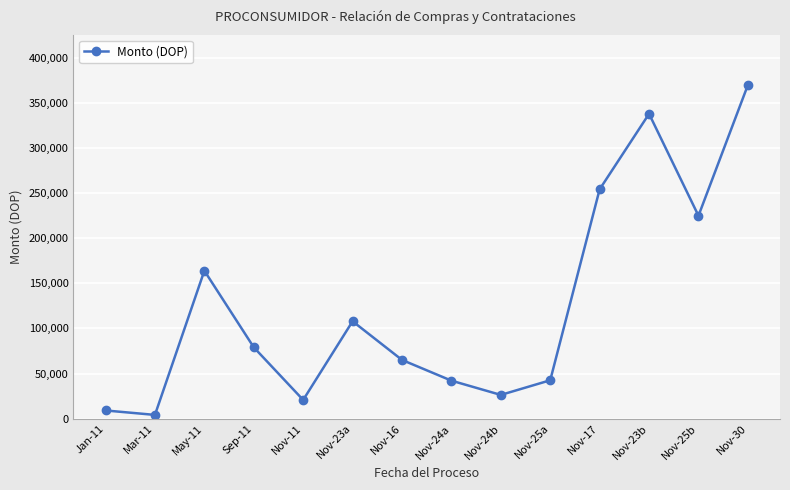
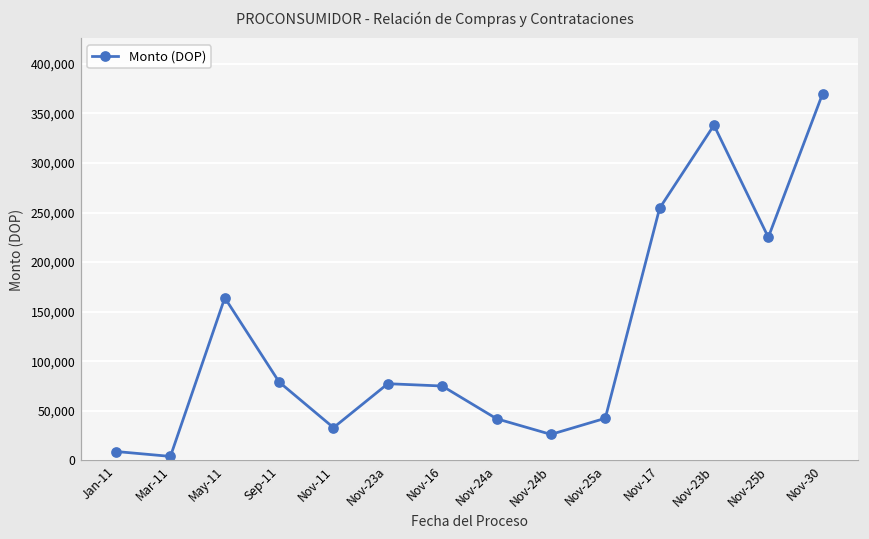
  {
    "Jan-11": "10,000",
    "Mar-11": "0",
    "May-11": "160,000",
    "Sep-11": "80,000",
-   "Nov-11": "20,000",
-   "Nov-23a": "110,000",
-   "Nov-16": "70,000",
+   "Nov-11": "30,000",
+   "Nov-23a": "80,000",
+   "Nov-16": "80,000",
    "Nov-24a": "40,000",
    "Nov-24b": "30,000",
    "Nov-25a": "40,000",
    "Nov-17": "250,000",
    "Nov-23b": "340,000",
    "Nov-25b": "230,000",
    "Nov-30": "370,000"
  }
